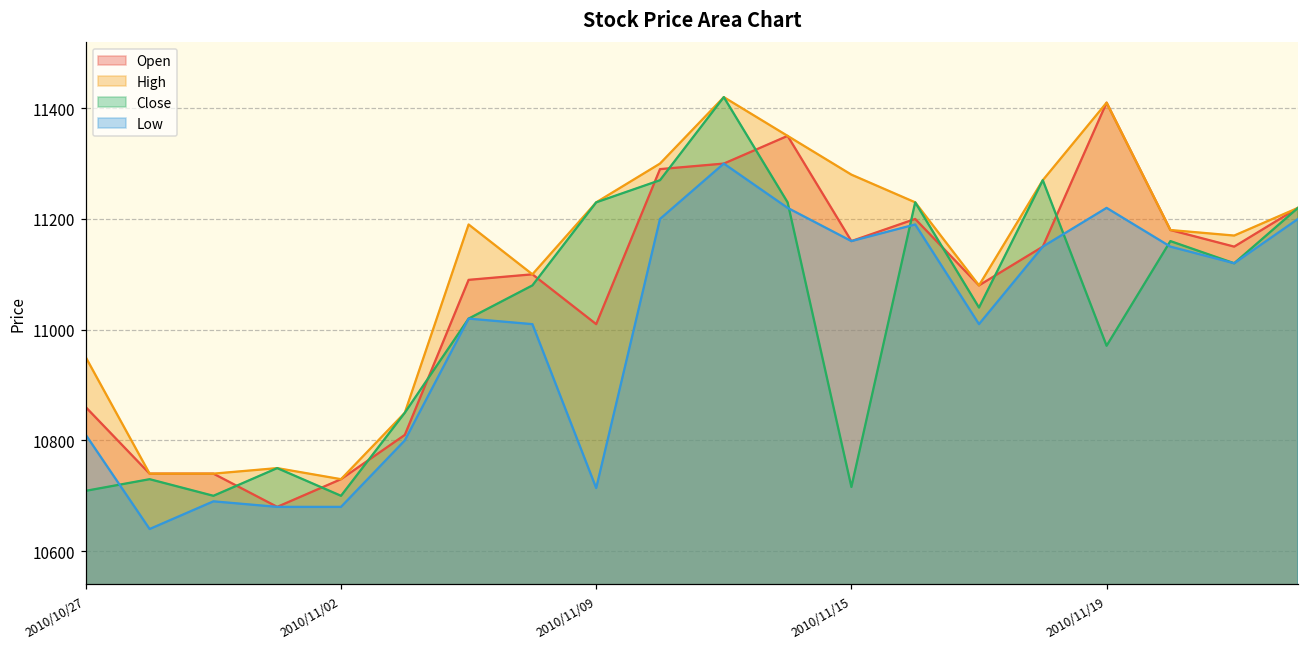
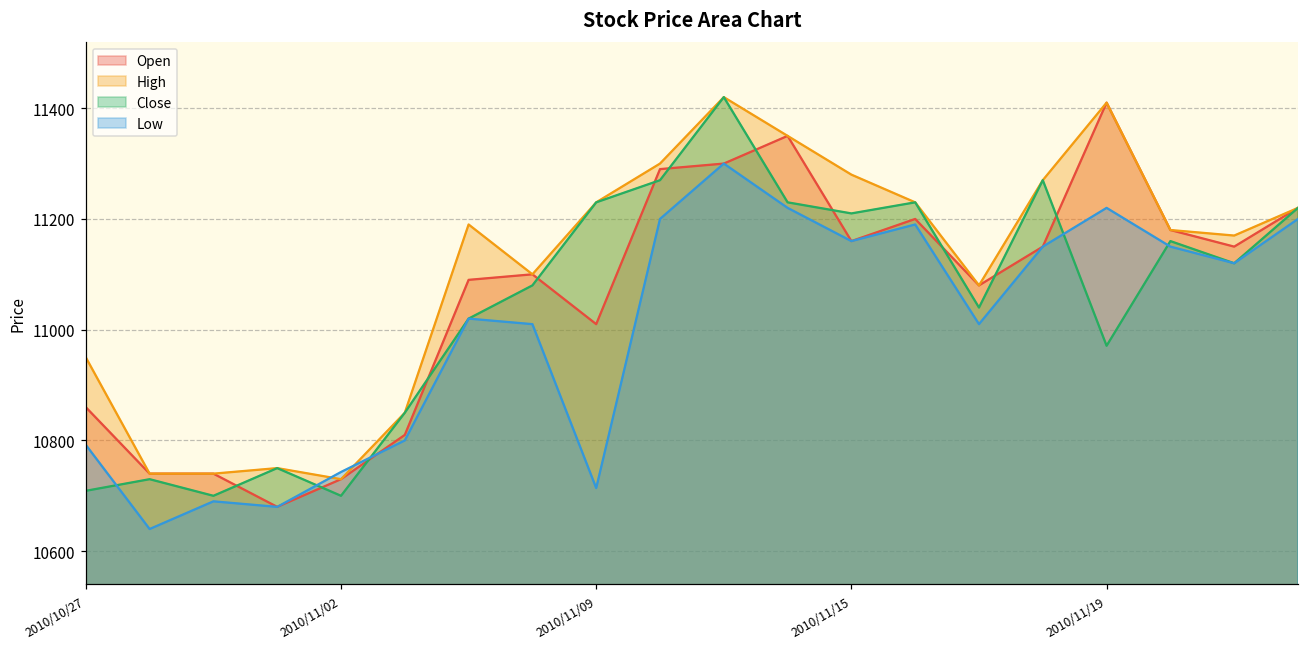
  {
    "Close": {
      "2010/10/27": 10710,
      "2010/11/02": 10700,
-     "2010/11/15": 10720,
+     "2010/11/15": 11210,
      "2010/11/19": 10970
    },
    "Low": {
-     "2010/10/27": 10810,
-     "2010/11/02": 10680,
+     "2010/10/27": 10790,
+     "2010/11/02": 10740,
      "2010/11/09": 10710,
      "2010/11/19": 11220
    }
  }
